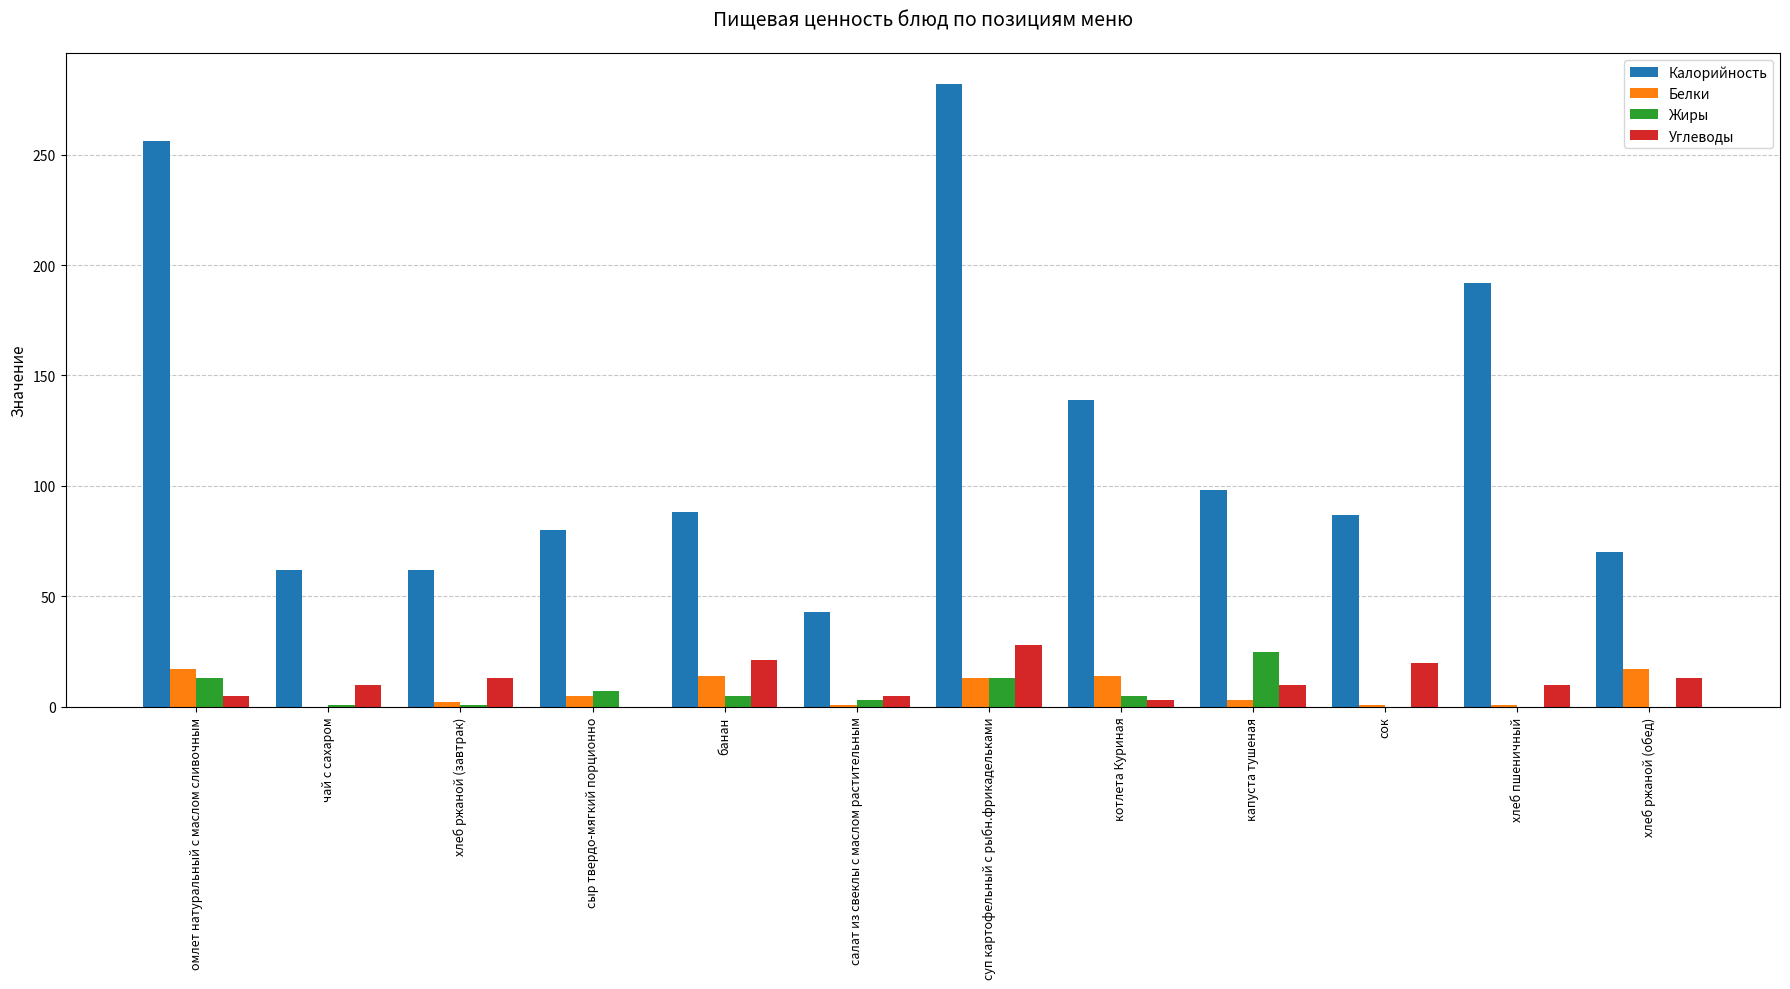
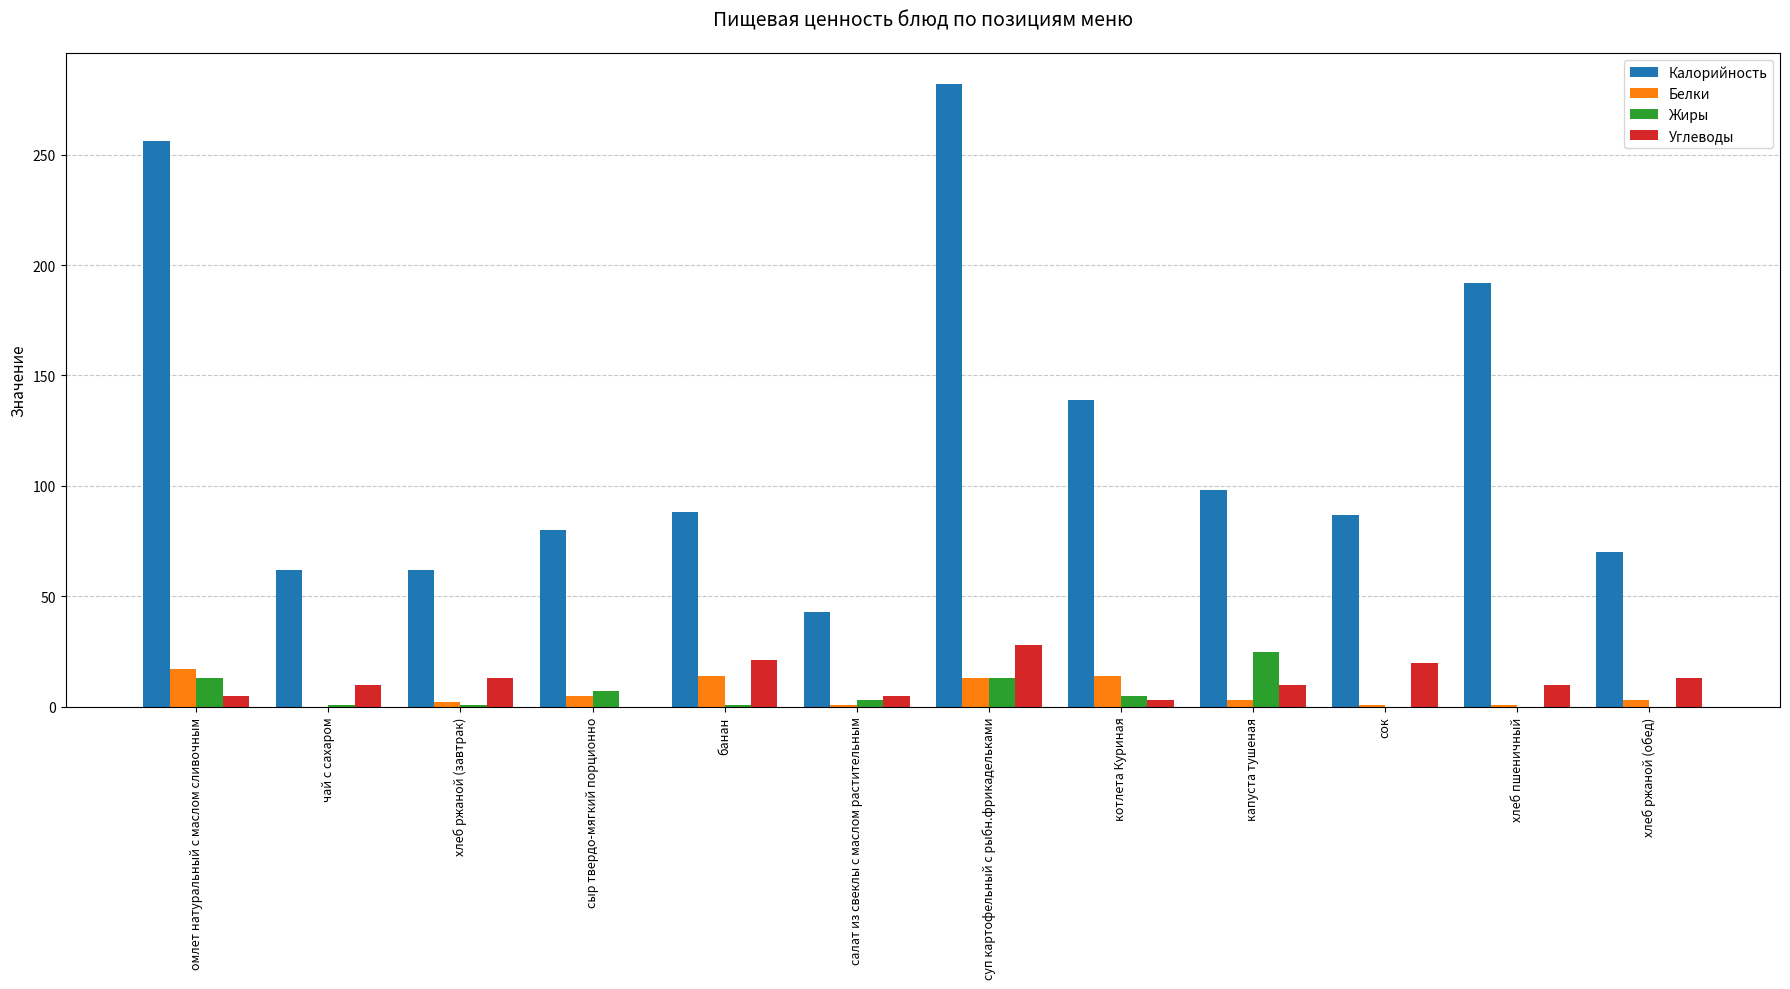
  {
    "Калорийность": {
      "омлет натуральный с маслом сливочным": 256,
      "чай с сахаром": 62,
      "хлеб ржаной (завтрак)": 62,
      "сыр твердо-мягкий порционно": 80,
      "банан": 88,
      "салат из свеклы с маслом растительным": 43,
      "суп картофельный с рыбн.фрикадельками": 282,
      "котлета Куриная": 139,
      "капуста тушеная": 98,
      "сок": 87,
      "хлеб пшеничный": 192,
      "хлеб ржаной (обед)": 70
    },
    "Белки": {
      "омлет натуральный с маслом сливочным": 17,
      "чай с сахаром": 0,
      "хлеб ржаной (завтрак)": 2,
      "сыр твердо-мягкий порционно": 5,
      "банан": 14,
      "суп картофельный с рыбн.фрикадельками": 13,
      "котлета Куриная": 14,
      "капуста тушеная": 3,
-     "хлеб ржаной (обед)": 17
+     "хлеб ржаной (обед)": 3
    },
    "Жиры": {
      "омлет натуральный с маслом сливочным": 13,
      "сыр твердо-мягкий порционно": 7,
-     "банан": 5,
+     "банан": 1,
      "салат из свеклы с маслом растительным": 3,
      "суп картофельный с рыбн.фрикадельками": 13,
      "котлета Куриная": 5,
      "капуста тушеная": 25,
      "сок": 0,
      "хлеб пшеничный": 0,
      "хлеб ржаной (обед)": 0
    },
    "Углеводы": {
      "омлет натуральный с маслом сливочным": 5,
      "чай с сахаром": 10,
      "хлеб ржаной (завтрак)": 13,
      "сыр твердо-мягкий порционно": 0,
      "банан": 21,
      "салат из свеклы с маслом растительным": 5,
      "суп картофельный с рыбн.фрикадельками": 28,
      "котлета Куриная": 3,
      "капуста тушеная": 10,
      "сок": 20,
      "хлеб пшеничный": 10,
      "хлеб ржаной (обед)": 13
    }
  }
